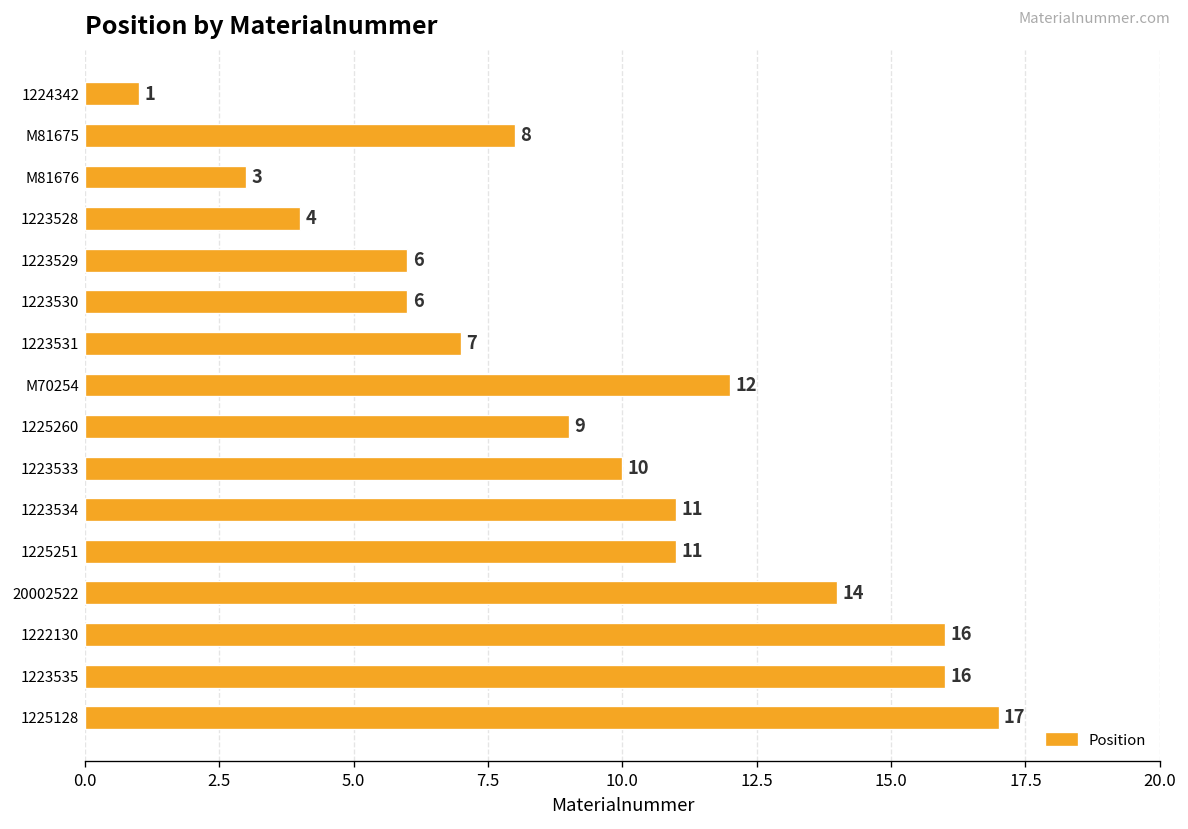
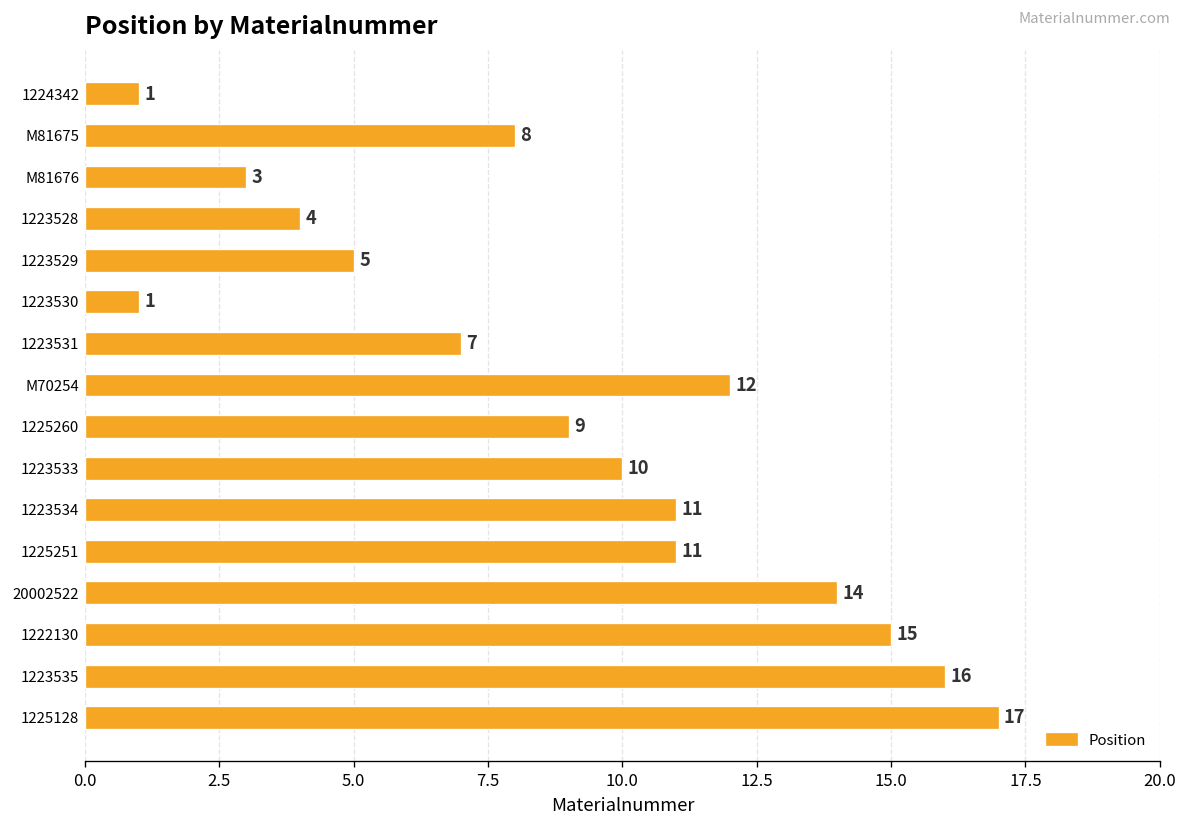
  {
    "1224342": 1,
    "M81675": 8,
    "M81676": 3,
    "1223528": 4,
-   "1223529": 6,
-   "1223530": 6,
+   "1223529": 5,
+   "1223530": 1,
    "1223531": 7,
    "M70254": 12,
    "1225260": 9,
    "1223533": 10,
    "1223534": 11,
    "1225251": 11,
    "20002522": 14,
-   "1222130": 16,
+   "1222130": 15,
    "1223535": 16,
    "1225128": 17
  }
